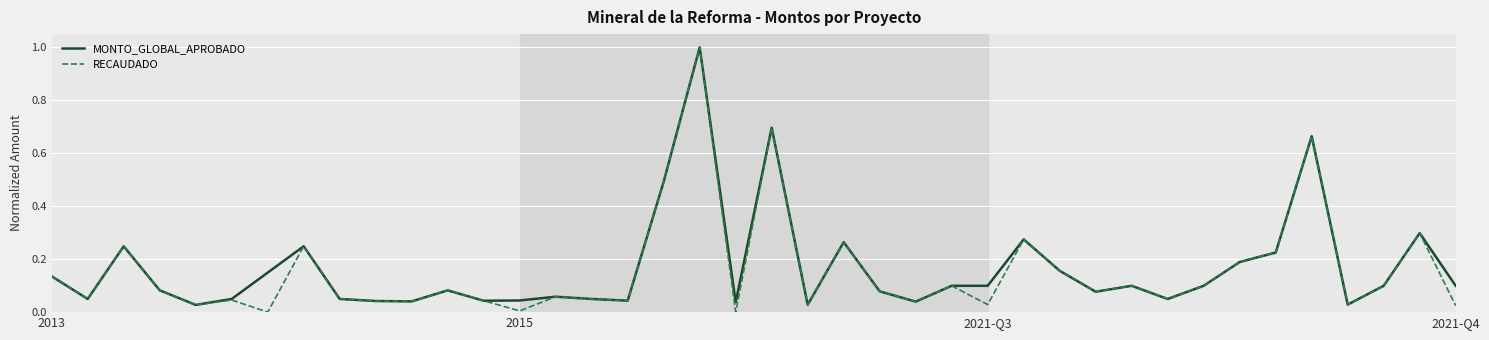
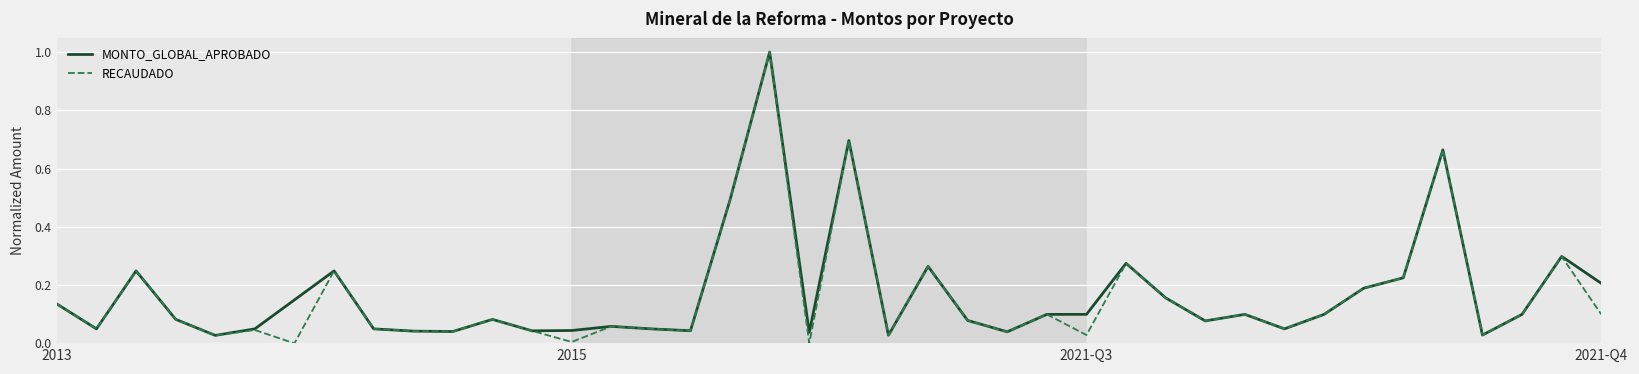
  {
    "MONTO_GLOBAL_APROBADO": {
      "2015": 0.04,
      "2021-Q3": 0.10,
-     "2021-Q4": 0.10
+     "2021-Q4": 0.21
    },
    "RECAUDADO": {
      "2015": 0.00,
      "2021-Q3": 0.03,
-     "2021-Q4": 0.02
+     "2021-Q4": 0.10
    }
  }
